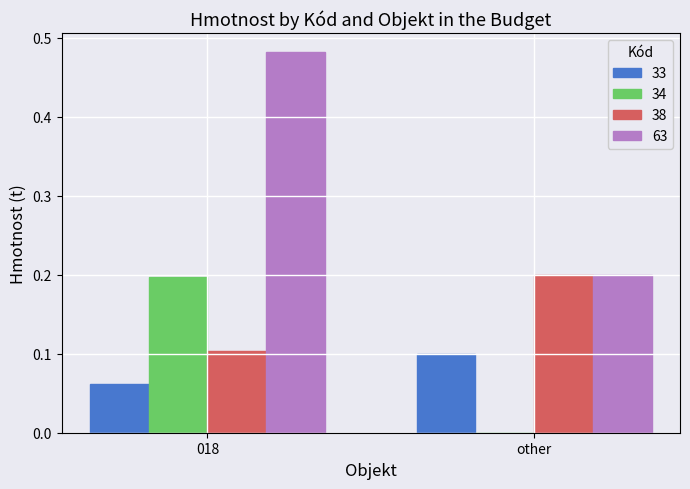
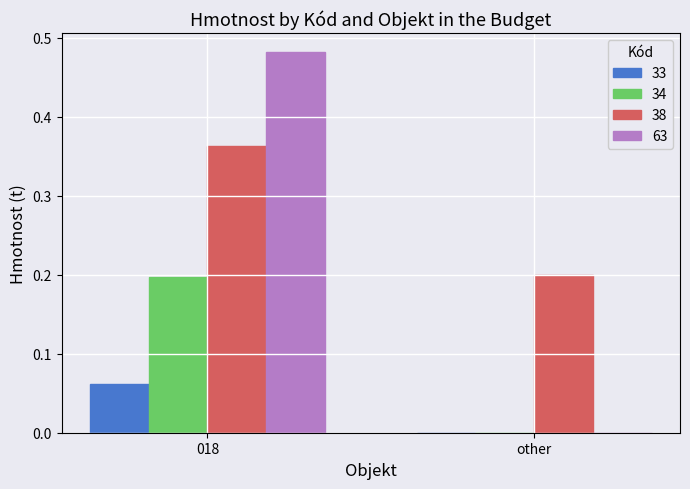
  {
    "33": {
      "018": 0.06,
-     "other": 0.1
+     "other": 0.0
    },
    "34": {
      "018": 0.20,
      "other": 0.00
    },
    "38": {
-     "018": 0.10,
+     "018": 0.36,
      "other": 0.20
    },
    "63": {
      "018": 0.48,
-     "other": 0.2
+     "other": 0.0
    }
  }
